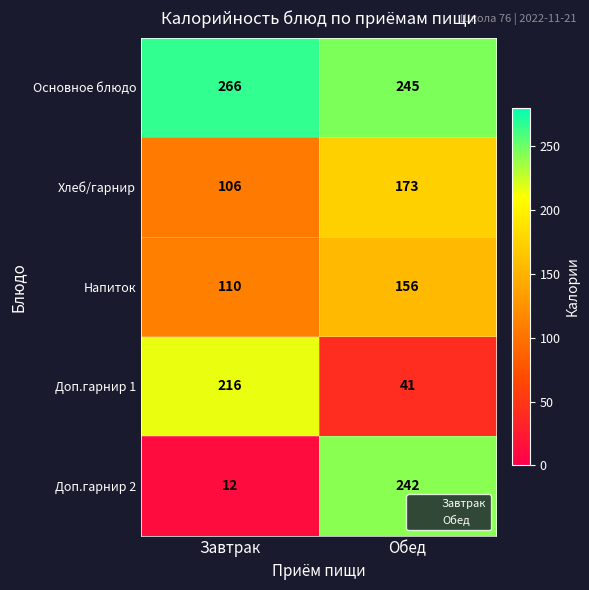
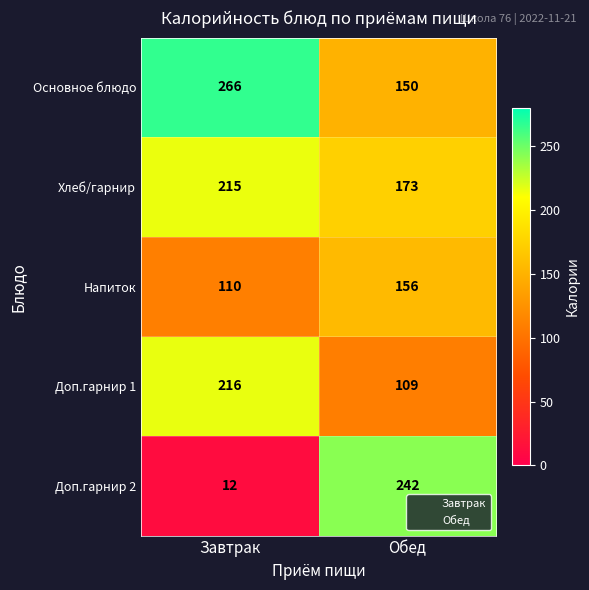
  {
    "Основное блюдо": {
      "Завтрак": 266,
-     "Обед": 245
+     "Обед": 150
    },
    "Хлеб/гарнир": {
-     "Завтрак": 106,
+     "Завтрак": 215,
      "Обед": 173
    },
    "Напиток": {
      "Завтрак": 110,
      "Обед": 156
    },
    "Доп.гарнир 1": {
      "Завтрак": 216,
-     "Обед": 41
+     "Обед": 109
    },
    "Доп.гарнир 2": {
      "Завтрак": 12,
      "Обед": 242
    }
  }
